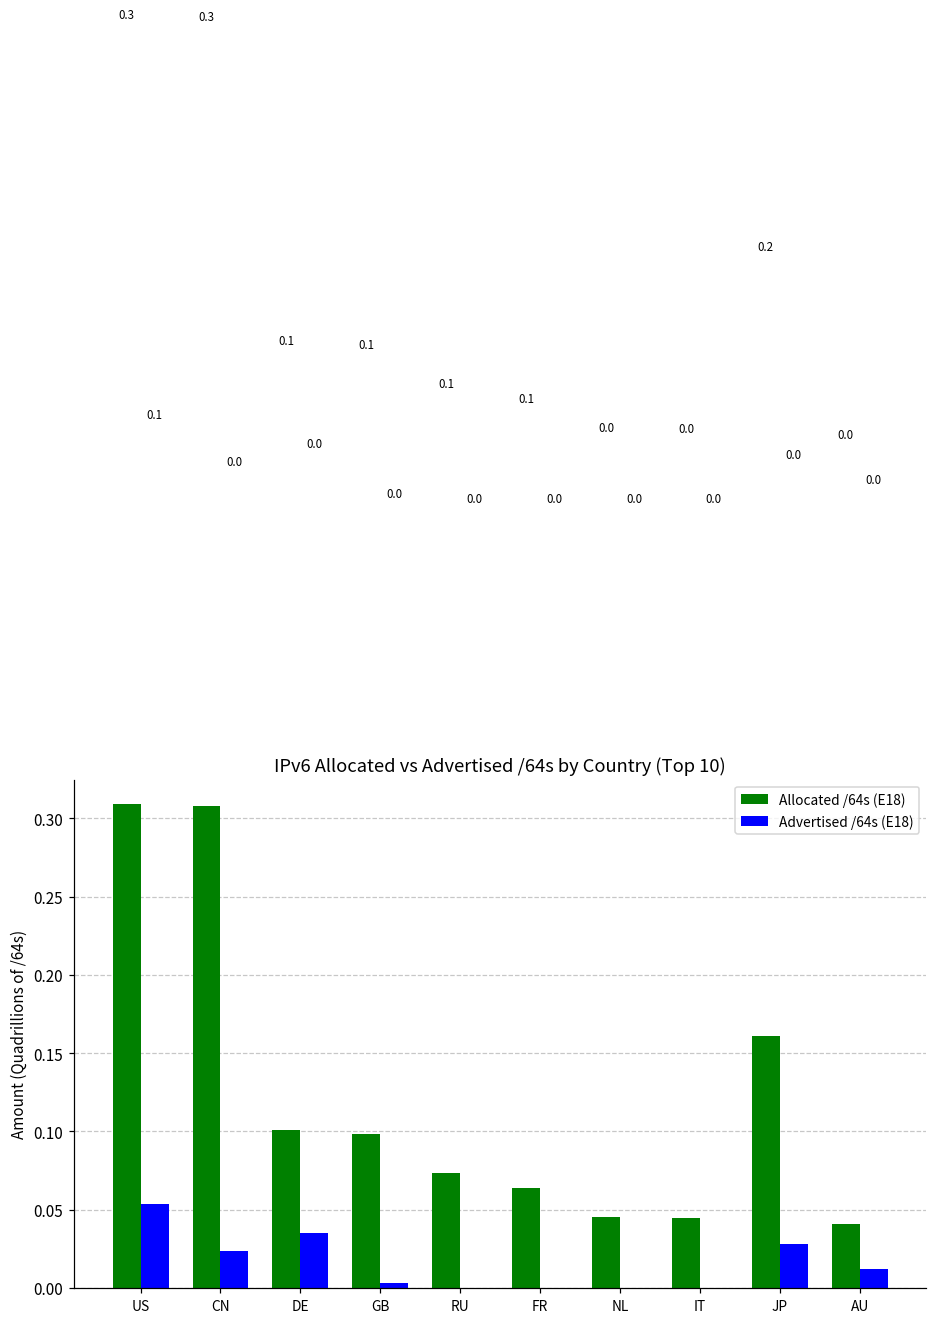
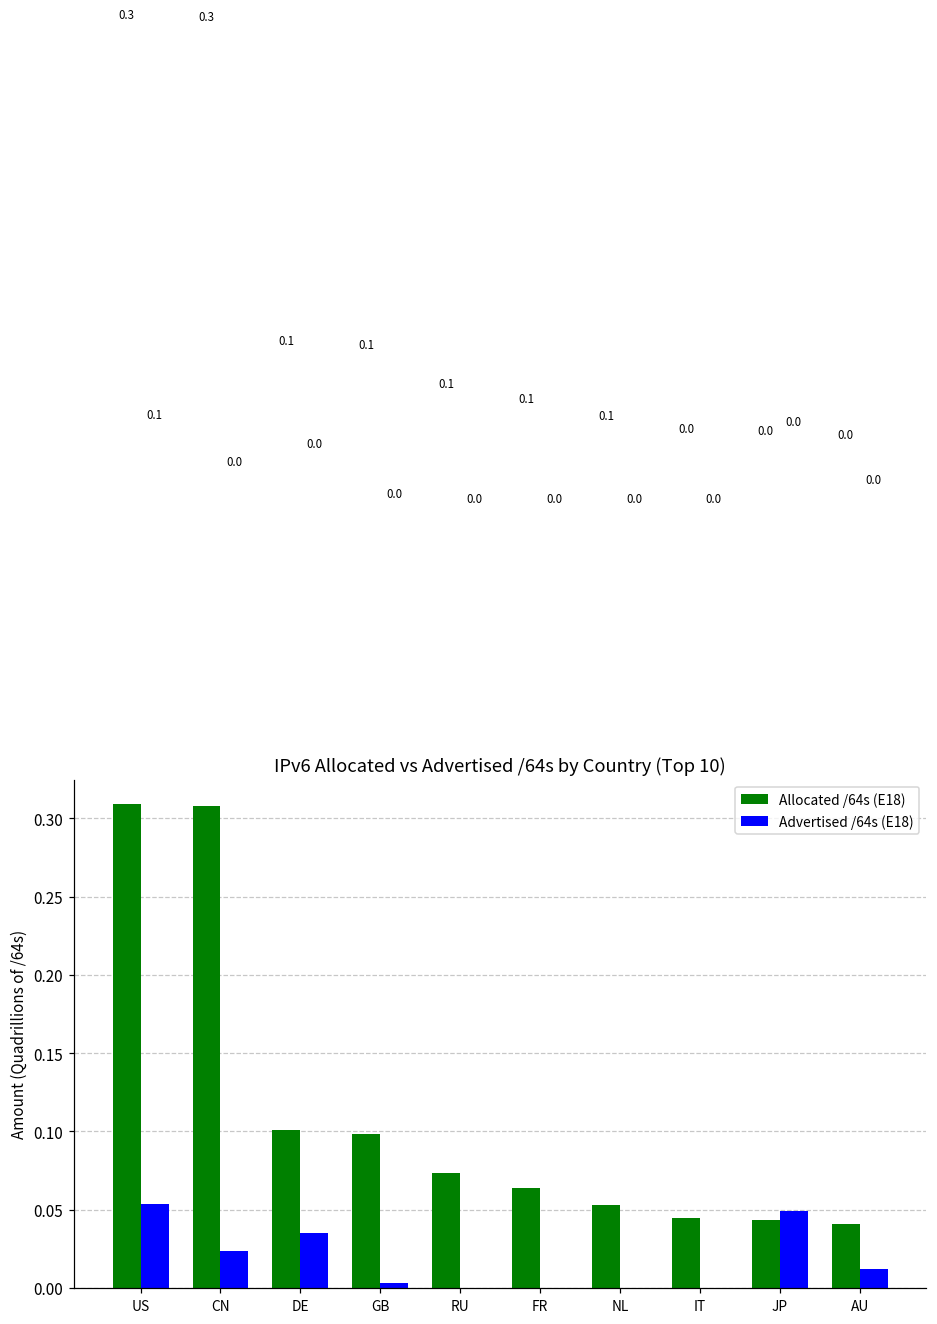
  {
    "Allocated /64s (E18)": {
-     "NL": 0.0,
-     "JP": 0.2
+     "NL": 0.1,
+     "JP": 0.0
    },
    "Advertised /64s (E18)": {
      "US": 0.054,
      "CN": 0.023,
      "DE": 0.035,
      "GB": 0.003,
-     "JP": 0.028,
+     "JP": 0.049,
      "AU": 0.012
    }
  }
